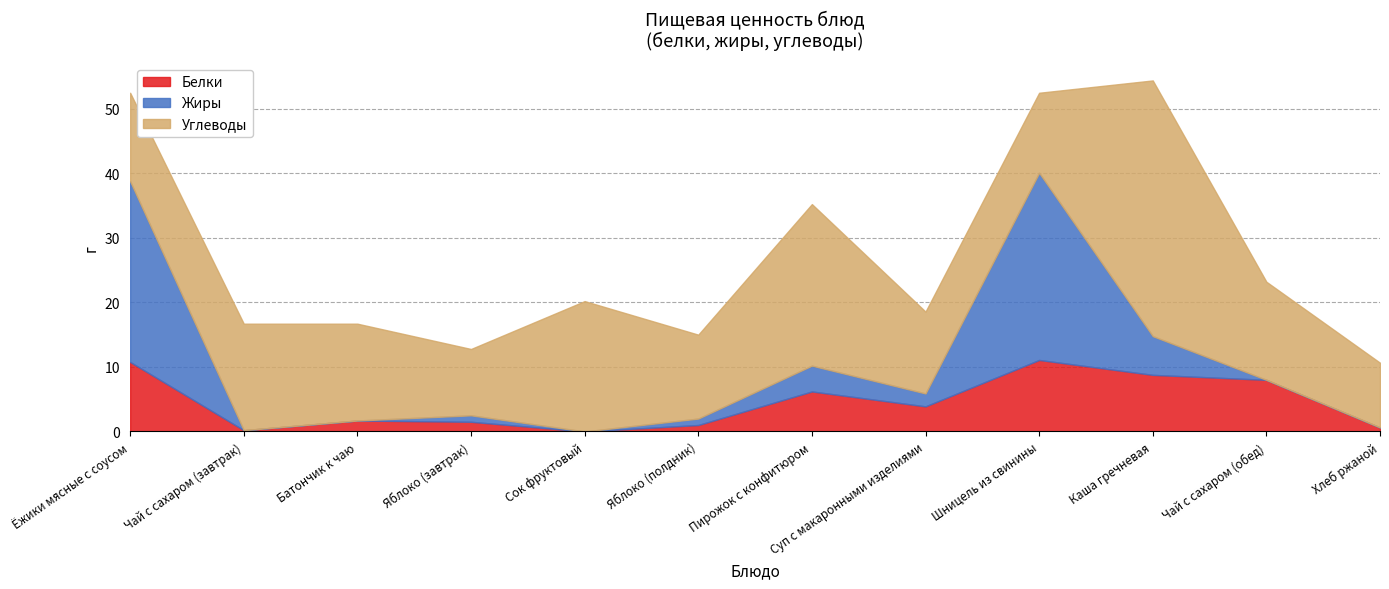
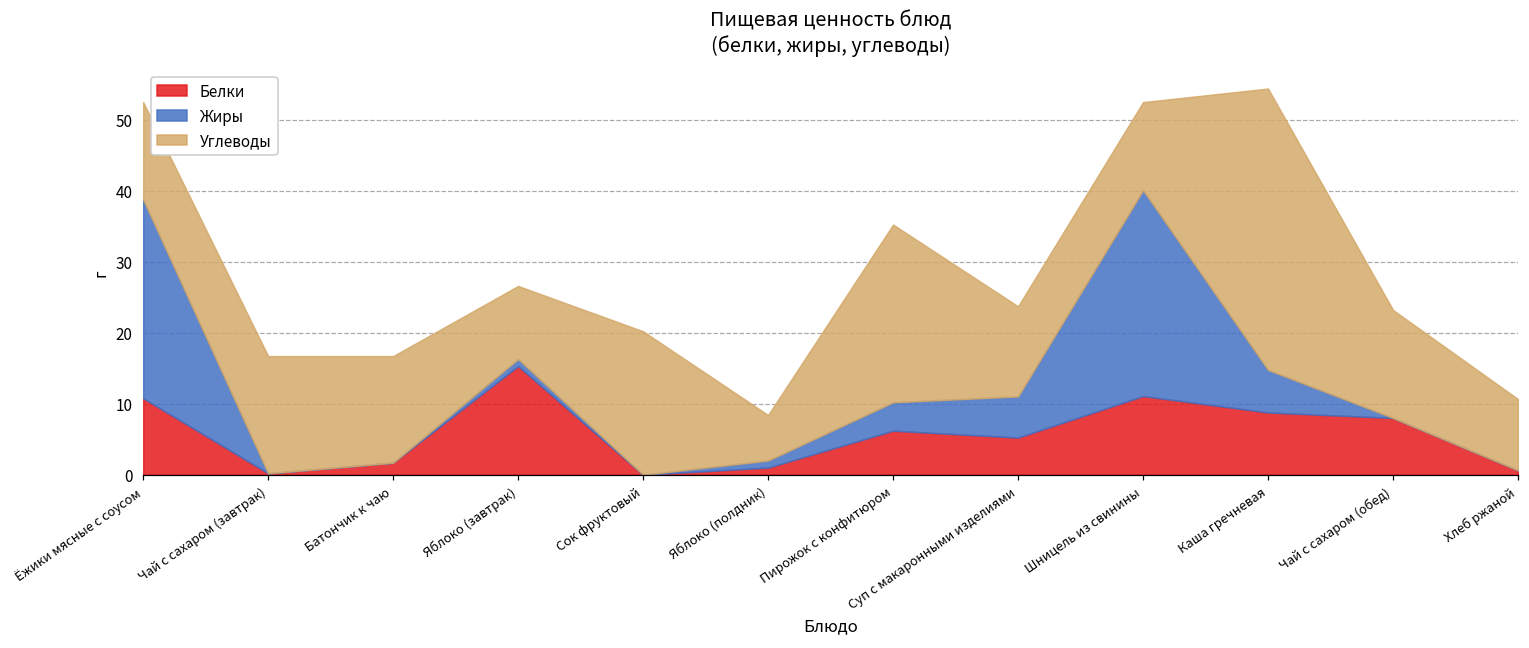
  {
    "Белки": {
      "Ёжики мясные с соусом": 11,
-     "Яблоко (завтрак)": 2,
+     "Яблоко (завтрак)": 15,
      "Яблоко (полдник)": 1,
      "Пирожок с конфитюром": 6,
-     "Суп с макаронными изделиями": 4,
+     "Суп с макаронными изделиями": 5,
      "Шницель из свинины": 11,
      "Каша гречневая": 9
    },
    "Жиры": {
      "Ёжики мясные с соусом": 28,
      "Яблоко (завтрак)": 1,
      "Яблоко (полдник)": 1,
      "Пирожок с конфитюром": 4,
-     "Суп с макаронными изделиями": 2,
+     "Суп с макаронными изделиями": 6,
      "Шницель из свинины": 29,
      "Каша гречневая": 6
    },
    "Углеводы": {
      "Ёжики мясные с соусом": 14,
      "Чай с сахаром (завтрак)": 17,
      "Батончик к чаю": 15,
      "Яблоко (завтрак)": 10,
      "Сок фруктовый": 20,
-     "Яблоко (полдник)": 13,
+     "Яблоко (полдник)": 6,
      "Пирожок с конфитюром": 25,
      "Суп с макаронными изделиями": 13,
      "Шницель из свинины": 12,
      "Каша гречневая": 40,
      "Чай с сахаром (обед)": 15,
      "Хлеб ржаной": 10
    }
  }
